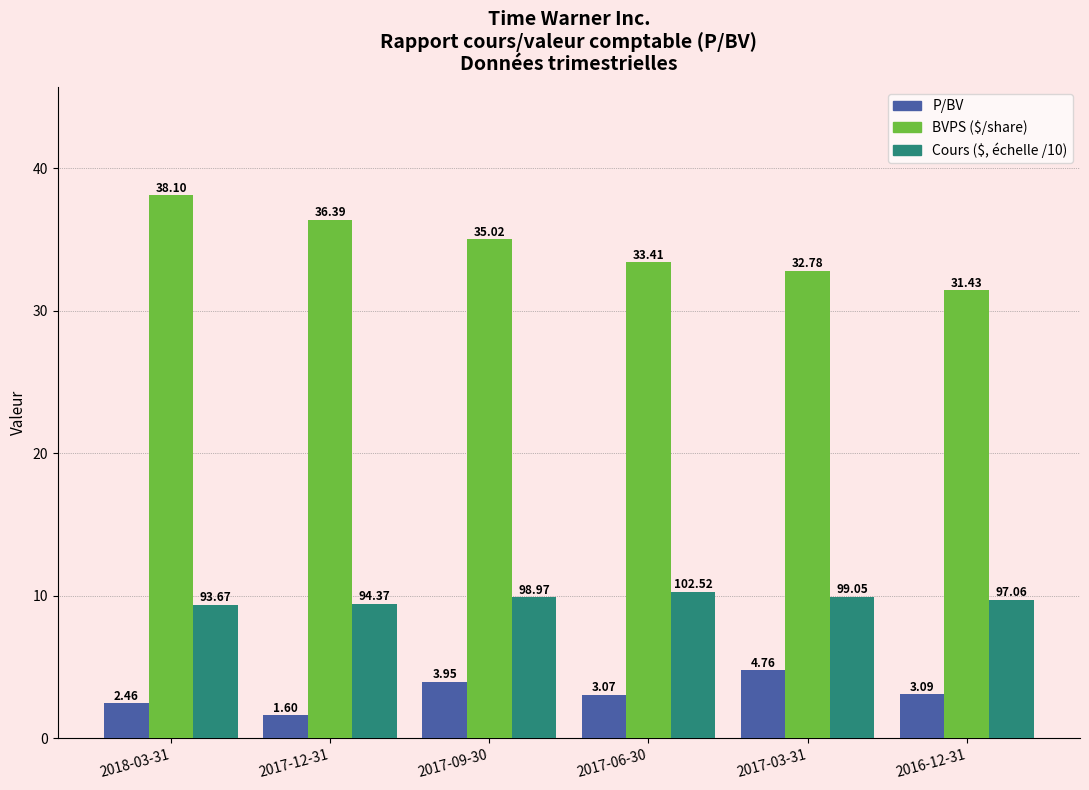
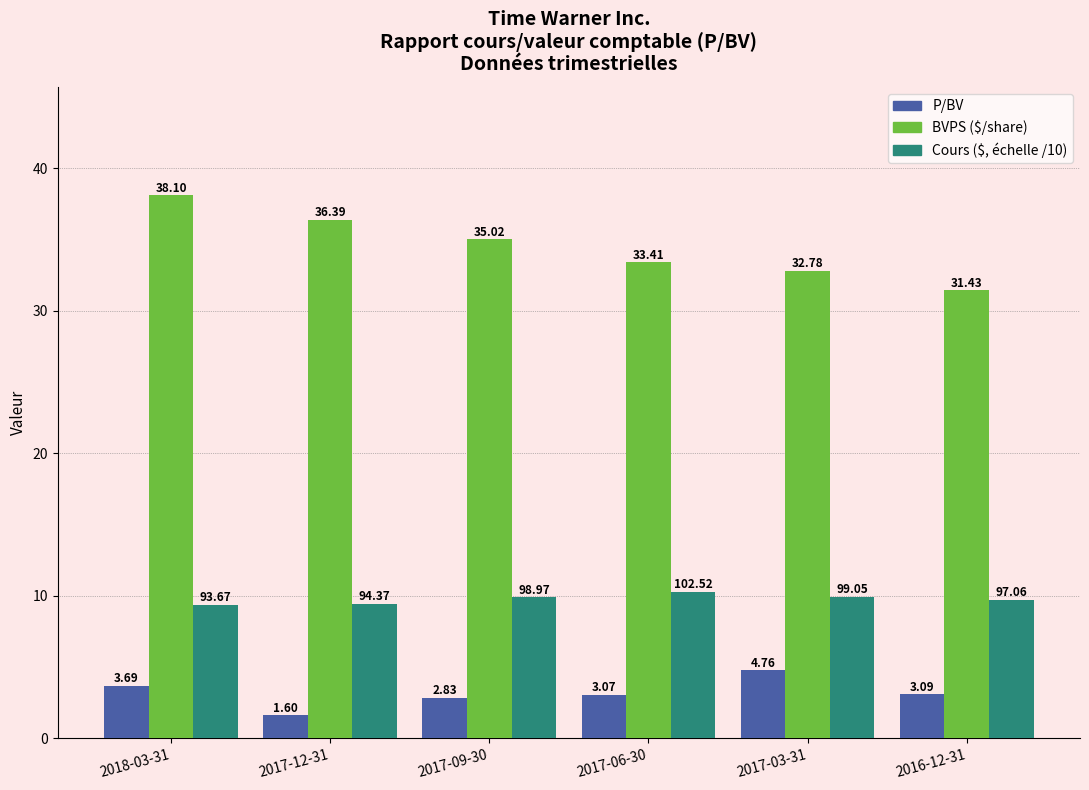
  {
    "P/BV": {
-     "2018-03-31": 2.46,
+     "2018-03-31": 3.69,
      "2017-12-31": 1.60,
-     "2017-09-30": 3.95,
+     "2017-09-30": 2.83,
      "2017-06-30": 3.07,
      "2017-03-31": 4.76,
      "2016-12-31": 3.09
    }
  }
